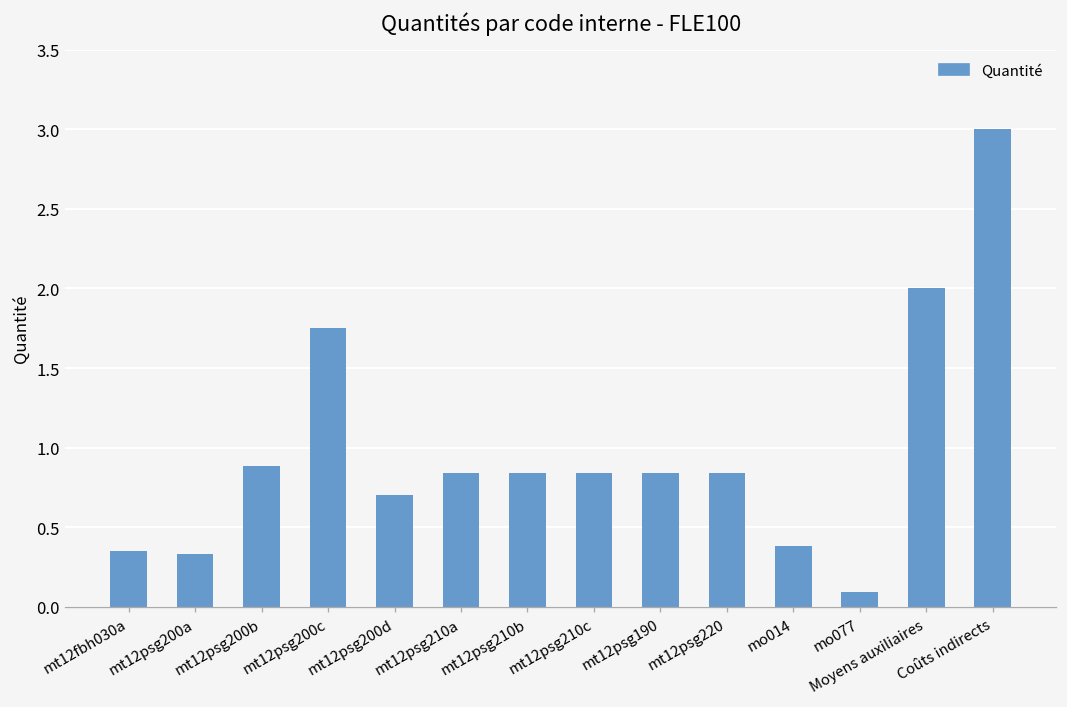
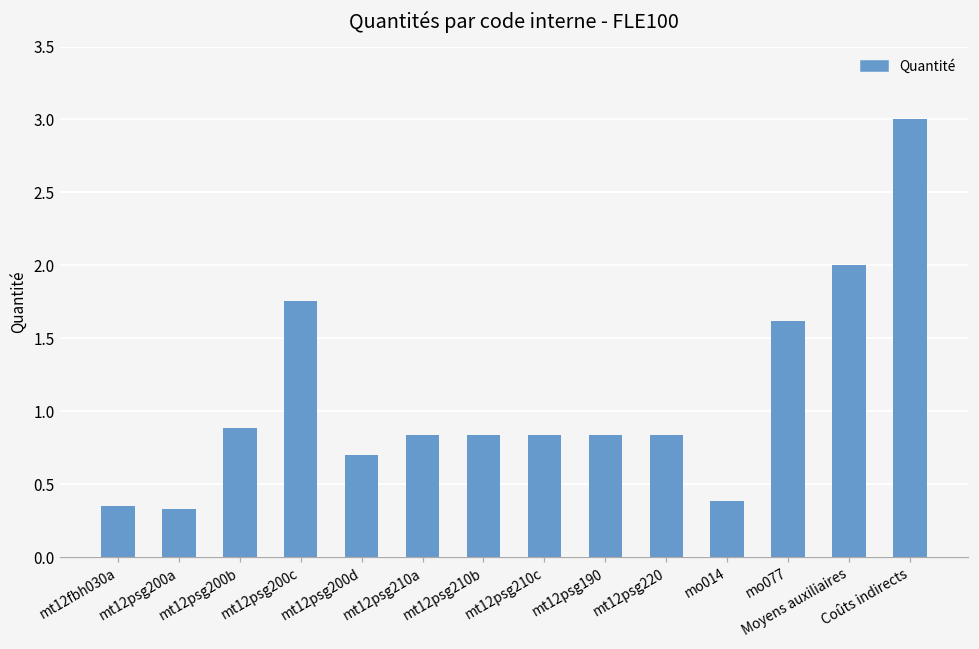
  {
    "mt12fbh030a": 0.35,
    "mt12psg200a": 0.33,
    "mt12psg200b": 0.88,
    "mt12psg200c": 1.75,
    "mt12psg200d": 0.70,
    "mt12psg210a": 0.84,
    "mt12psg210b": 0.84,
    "mt12psg210c": 0.84,
    "mt12psg190": 0.84,
    "mt12psg220": 0.84,
    "mo014": 0.38,
-   "mo077": 0.10,
+   "mo077": 1.62,
    "Moyens auxiliaires": 2.00,
    "Coûts indirects": 3.00
  }
